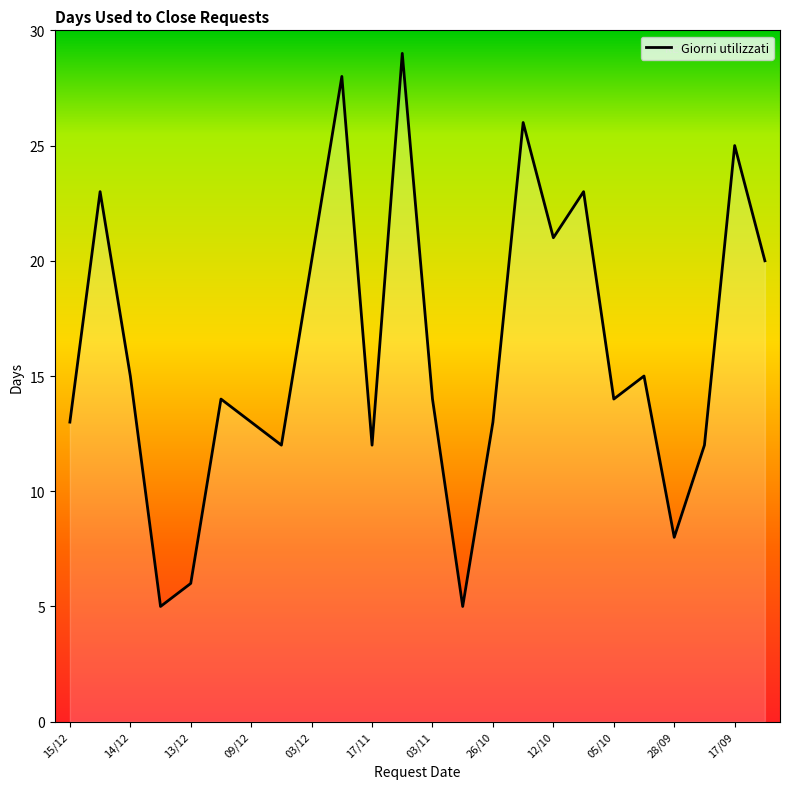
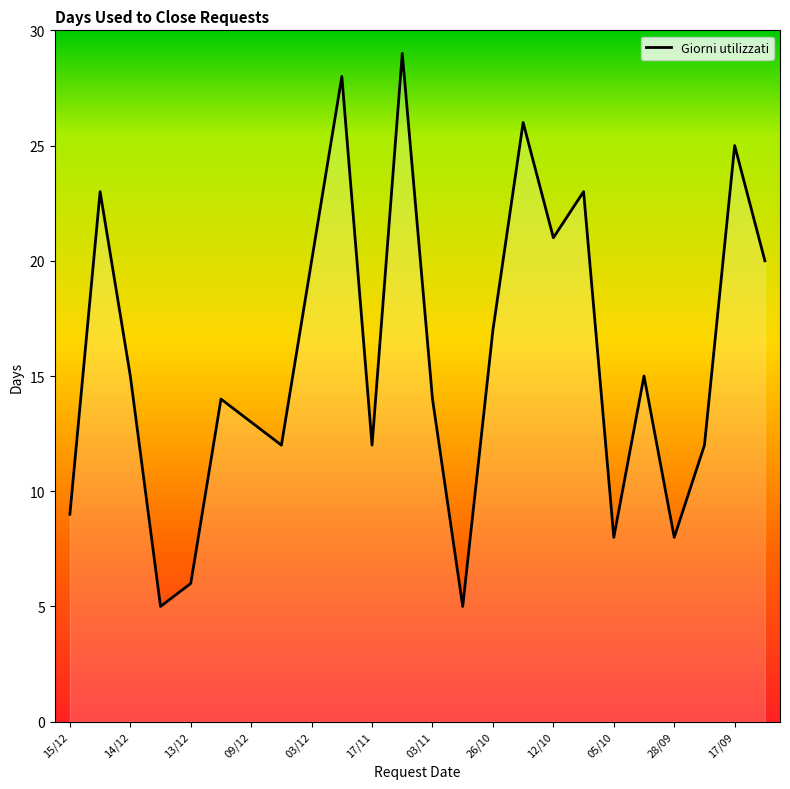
  {
-   "15/12": 13,
+   "15/12": 9,
    "14/12": 15,
    "13/12": 6,
    "03/12": 20,
    "17/11": 12,
    "03/11": 14,
-   "26/10": 13,
+   "26/10": 17,
    "12/10": 21,
-   "05/10": 14
+   "05/10": 8
  }
